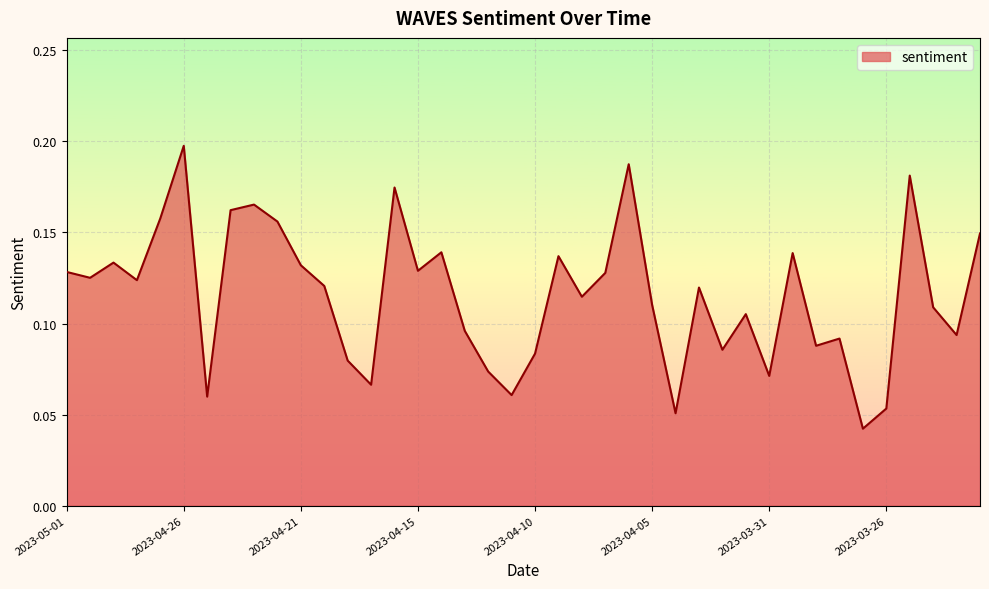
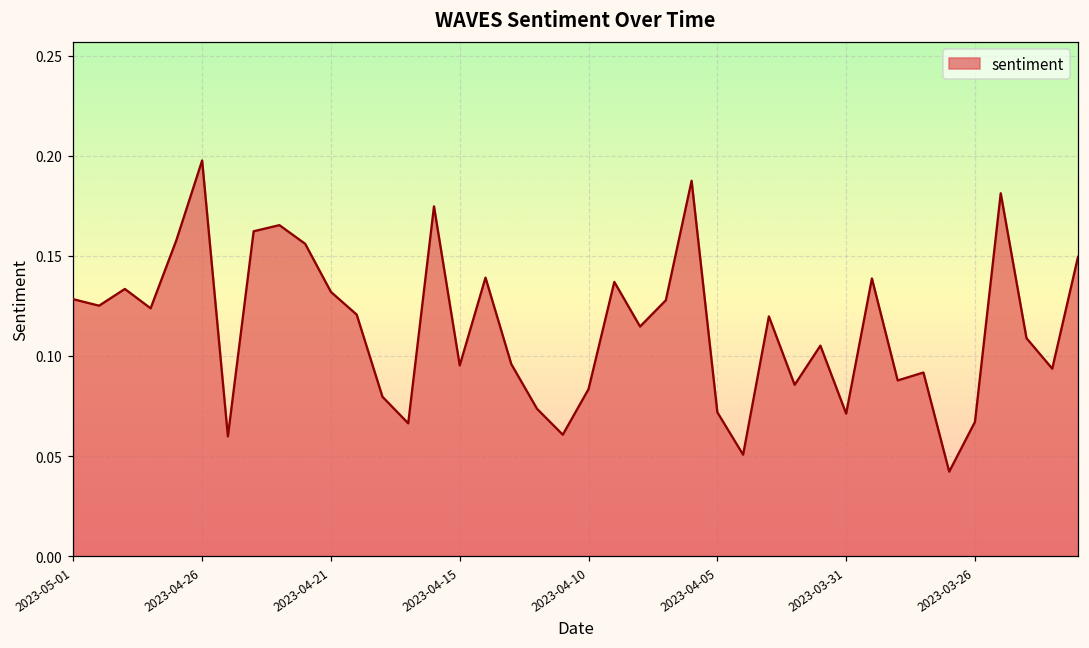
  {
    "2023-05-01": 0.128,
    "2023-04-26": 0.198,
    "2023-04-21": 0.132,
-   "2023-04-15": 0.129,
+   "2023-04-15": 0.095,
    "2023-04-10": 0.083,
-   "2023-04-05": 0.110,
+   "2023-04-05": 0.072,
    "2023-03-31": 0.071,
-   "2023-03-26": 0.053
+   "2023-03-26": 0.067
  }
